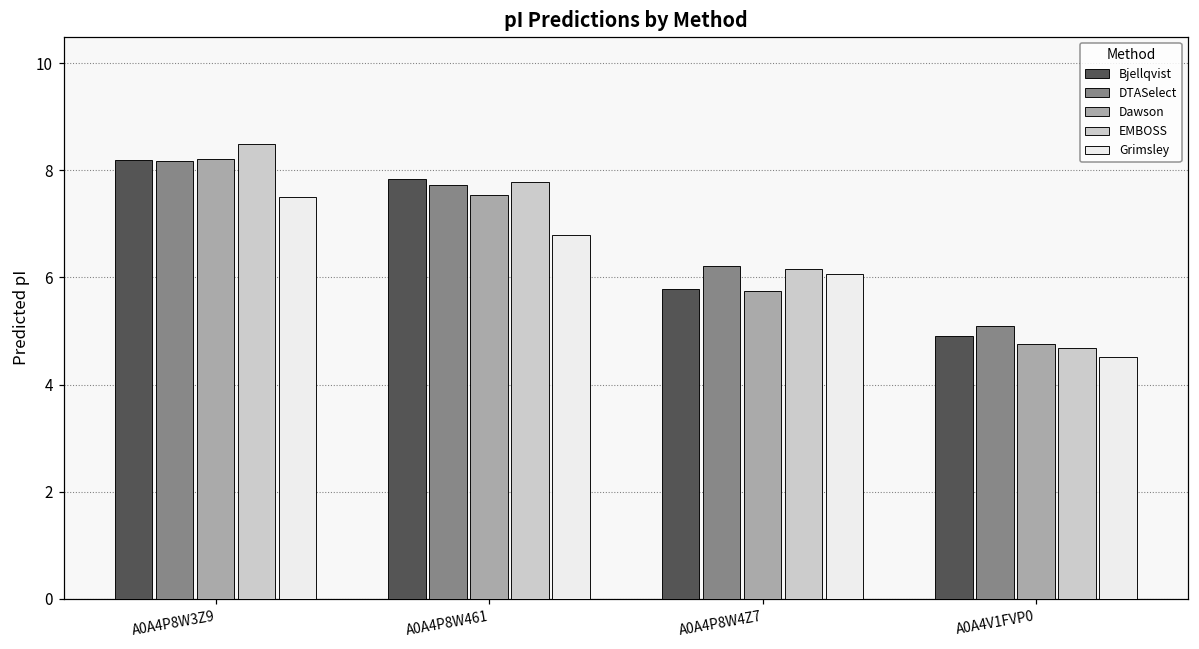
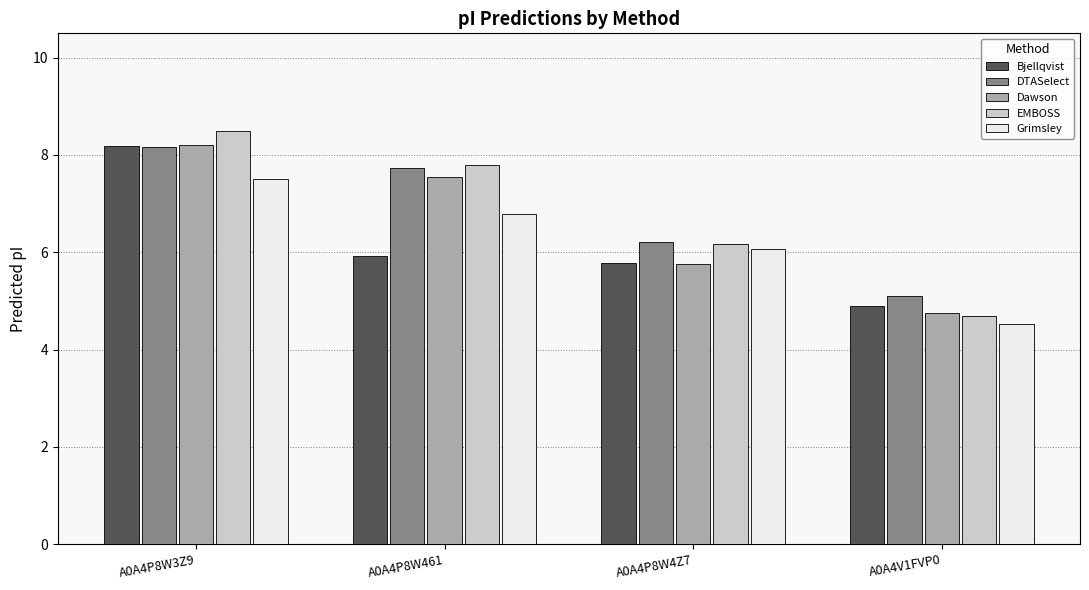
  {
    "Bjellqvist": {
      "A0A4P8W3Z9": 8.2,
-     "A0A4P8W461": 7.8,
+     "A0A4P8W461": 5.9,
      "A0A4P8W4Z7": 5.8,
      "A0A4V1FVP0": 4.9
    }
  }
